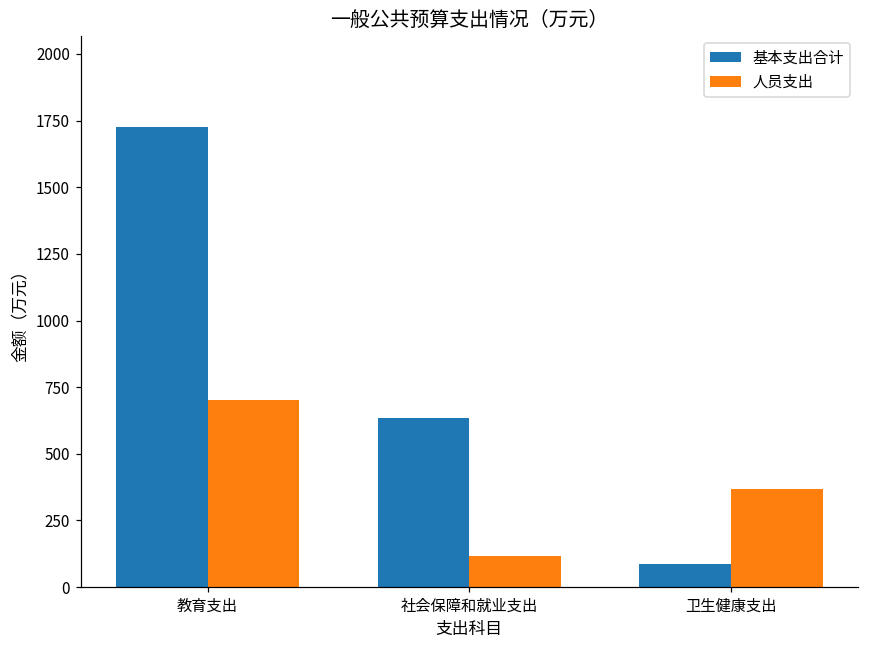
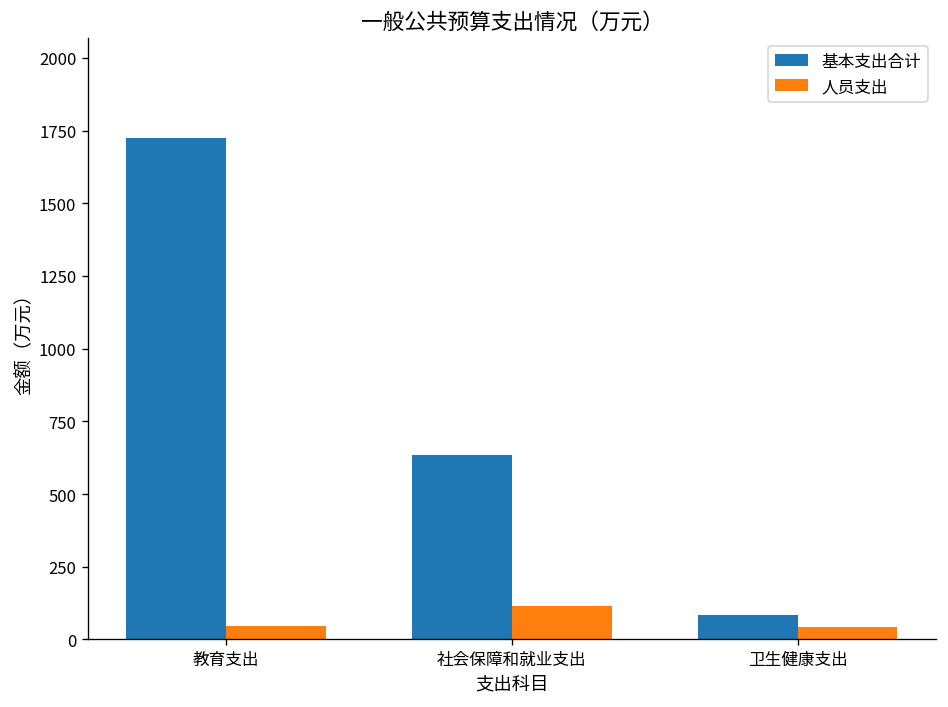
  {
    "基本支出合计": {
      "教育支出": 1720,
      "社会保障和就业支出": 630,
      "卫生健康支出": 90
    },
    "人员支出": {
-     "教育支出": 700,
+     "教育支出": 50,
      "社会保障和就业支出": 120,
-     "卫生健康支出": 370
+     "卫生健康支出": 40
    }
  }
